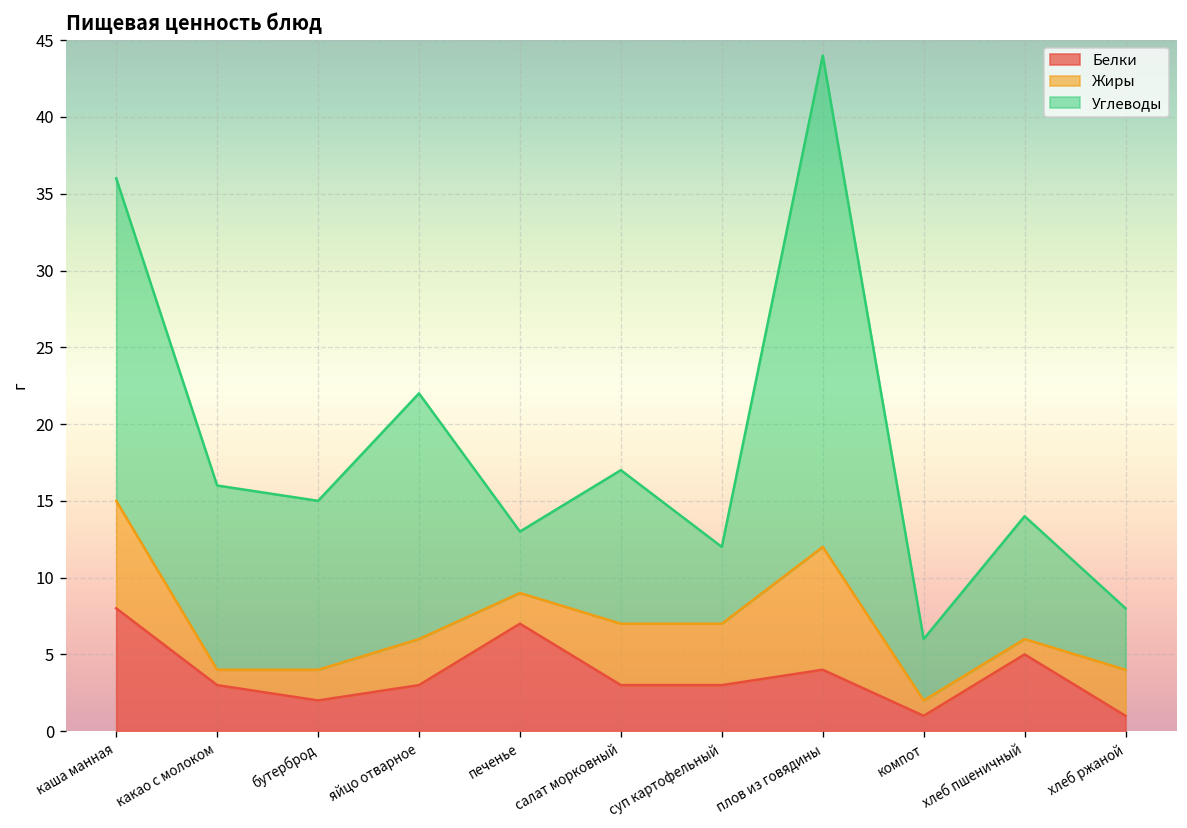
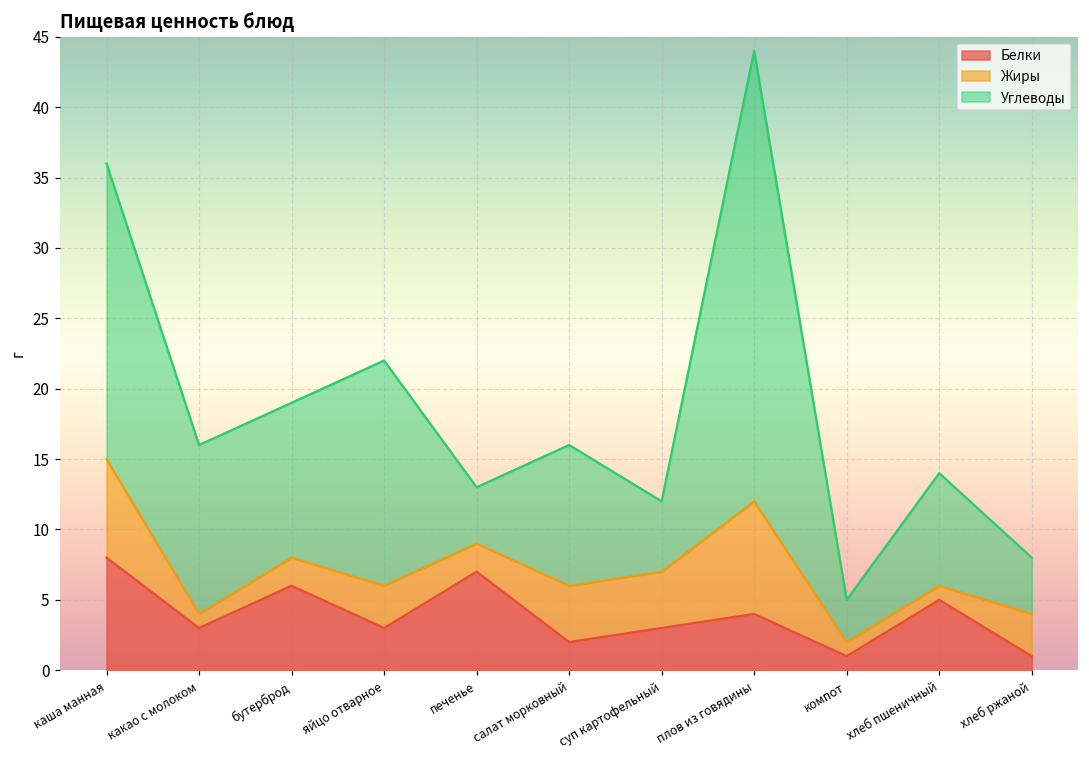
  {
    "Белки": {
      "каша манная": 8,
      "какао с молоком": 3,
-     "бутерброд": 2,
+     "бутерброд": 6,
      "яйцо отварное": 3,
      "печенье": 7,
-     "салат морковный": 3,
+     "салат морковный": 2,
      "суп картофельный": 3,
      "плов из говядины": 4,
      "компот": 1,
      "хлеб пшеничный": 5,
      "хлеб ржаной": 1
    },
    "Жиры": {
      "каша манная": 7,
      "какао с молоком": 1,
      "бутерброд": 2,
      "яйцо отварное": 3,
      "печенье": 2,
      "салат морковный": 4,
      "суп картофельный": 4,
      "плов из говядины": 8,
      "компот": 1,
      "хлеб пшеничный": 1,
      "хлеб ржаной": 3
    },
    "Углеводы": {
      "каша манная": 21,
      "какао с молоком": 12,
      "бутерброд": 11,
      "яйцо отварное": 16,
      "печенье": 4,
      "салат морковный": 10,
      "суп картофельный": 5,
      "плов из говядины": 32,
-     "компот": 4,
+     "компот": 3,
      "хлеб пшеничный": 8,
      "хлеб ржаной": 4
    }
  }
